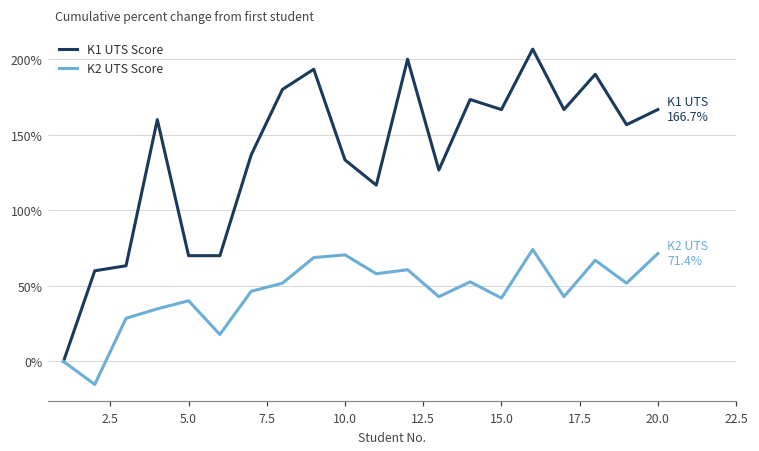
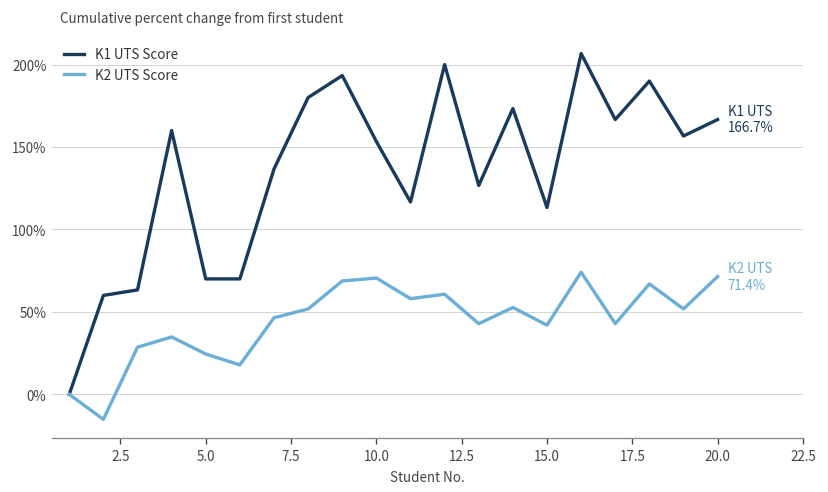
  {
    "K1 UTS Score": {
      "5.0": "70%",
-     "10.0": "133%",
-     "15.0": "167%"
+     "10.0": "153%",
+     "15.0": "113%"
    },
    "K2 UTS Score": {
-     "5.0": "40%",
+     "5.0": "24%",
      "10.0": "71%",
      "15.0": "42%"
    }
  }
